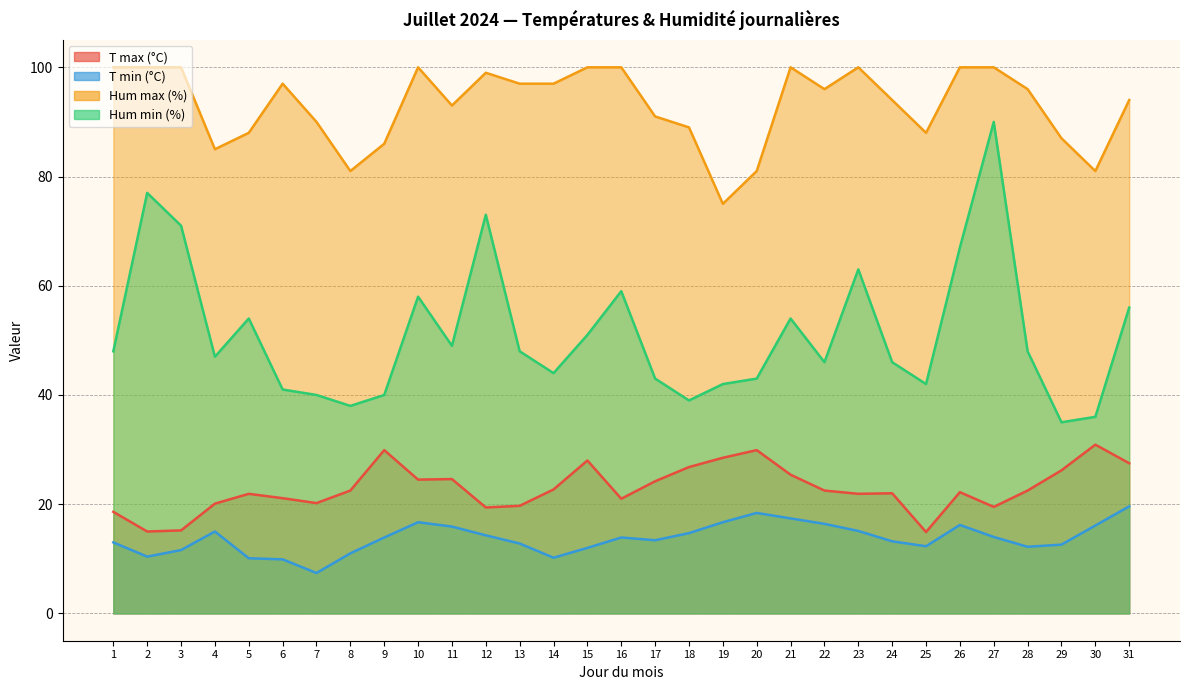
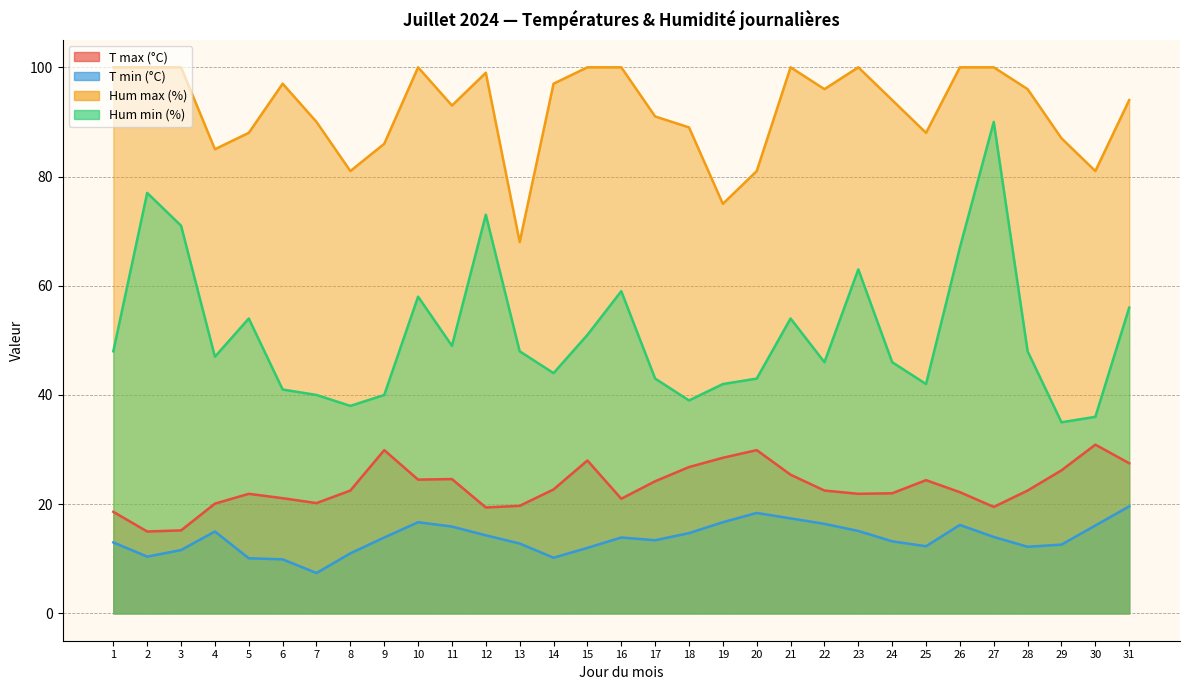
  {
    "T max (°C)": {
      "1": 19,
      "2": 15,
      "3": 15,
      "4": 20,
      "5": 22,
      "6": 21,
      "7": 20,
      "8": 23,
      "9": 30,
      "10": 25,
      "11": 25,
      "12": 19,
      "13": 20,
      "14": 23,
      "15": 28,
      "16": 21,
      "17": 24,
      "18": 27,
      "19": 29,
      "20": 30,
      "21": 25,
      "22": 23,
      "23": 22,
      "24": 22,
-     "25": 15,
+     "25": 24,
      "26": 22,
      "27": 20,
      "28": 23,
      "29": 26,
      "30": 31,
      "31": 28
    },
    "T min (°C)": {
      "1": 13,
      "2": 10,
      "3": 12,
      "4": 15,
      "5": 10,
      "6": 10,
      "7": 7,
      "8": 11,
      "9": 14,
      "10": 17,
      "11": 16,
      "12": 14,
      "13": 13,
      "14": 10,
      "15": 12,
      "16": 14,
      "17": 13,
      "18": 15,
      "19": 17,
      "20": 18,
      "21": 17,
      "22": 16,
      "23": 15,
      "24": 13,
      "25": 12,
      "26": 16,
      "27": 14,
      "28": 12,
      "29": 13,
      "30": 16,
      "31": 20
    },
    "Hum max (%)": {
      "4": 85,
      "5": 88,
      "6": 97,
      "7": 90,
      "8": 81,
      "9": 86,
      "10": 100,
      "11": 93,
      "12": 99,
-     "13": 97,
+     "13": 68,
      "14": 97,
      "15": 100,
      "16": 100,
      "17": 91,
      "18": 89,
      "19": 75,
      "20": 81,
      "21": 100,
      "22": 96,
      "23": 100,
      "24": 94,
      "25": 88,
      "26": 100,
      "27": 100,
      "28": 96,
      "29": 87,
      "30": 81,
      "31": 94
    },
    "Hum min (%)": {
      "1": 48,
      "2": 77,
      "3": 71,
      "4": 47,
      "5": 54,
      "6": 41,
      "7": 40,
      "8": 38,
      "9": 40,
      "10": 58,
      "11": 49,
      "12": 73,
      "13": 48,
      "14": 44,
      "15": 51,
      "16": 59,
      "17": 43,
      "18": 39,
      "19": 42,
      "20": 43,
      "21": 54,
      "22": 46,
      "23": 63,
      "24": 46,
      "25": 42,
      "26": 67,
      "27": 90,
      "28": 48,
      "29": 35,
      "30": 36,
      "31": 56
    }
  }
